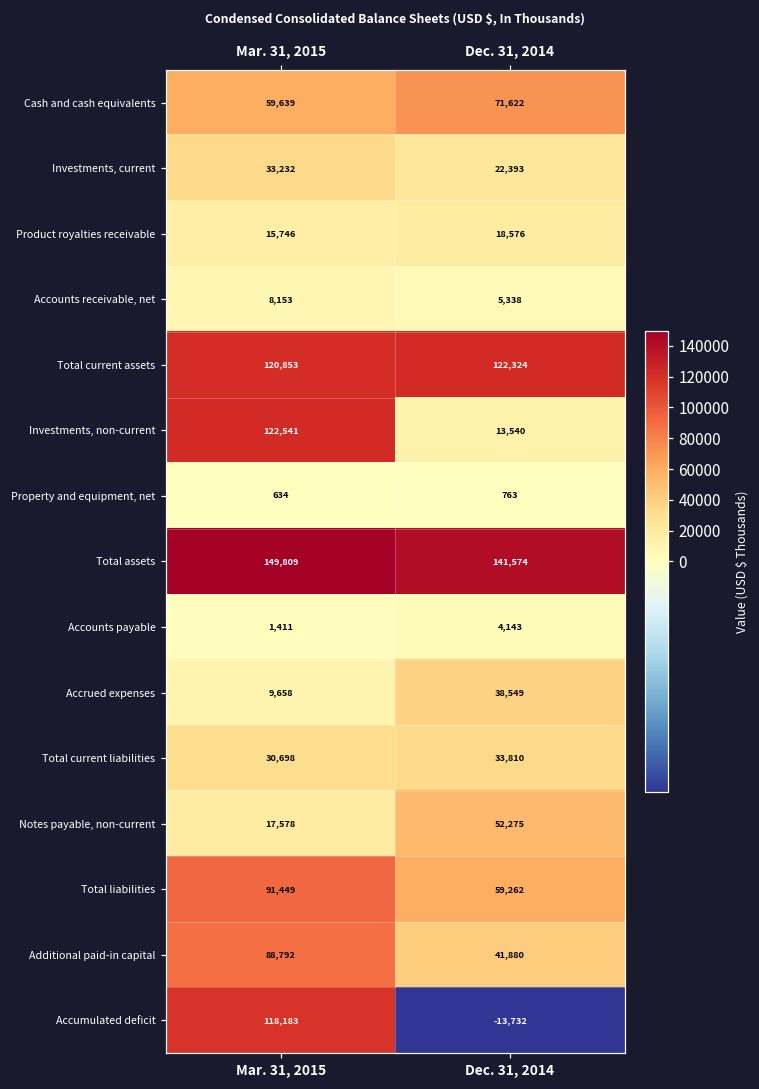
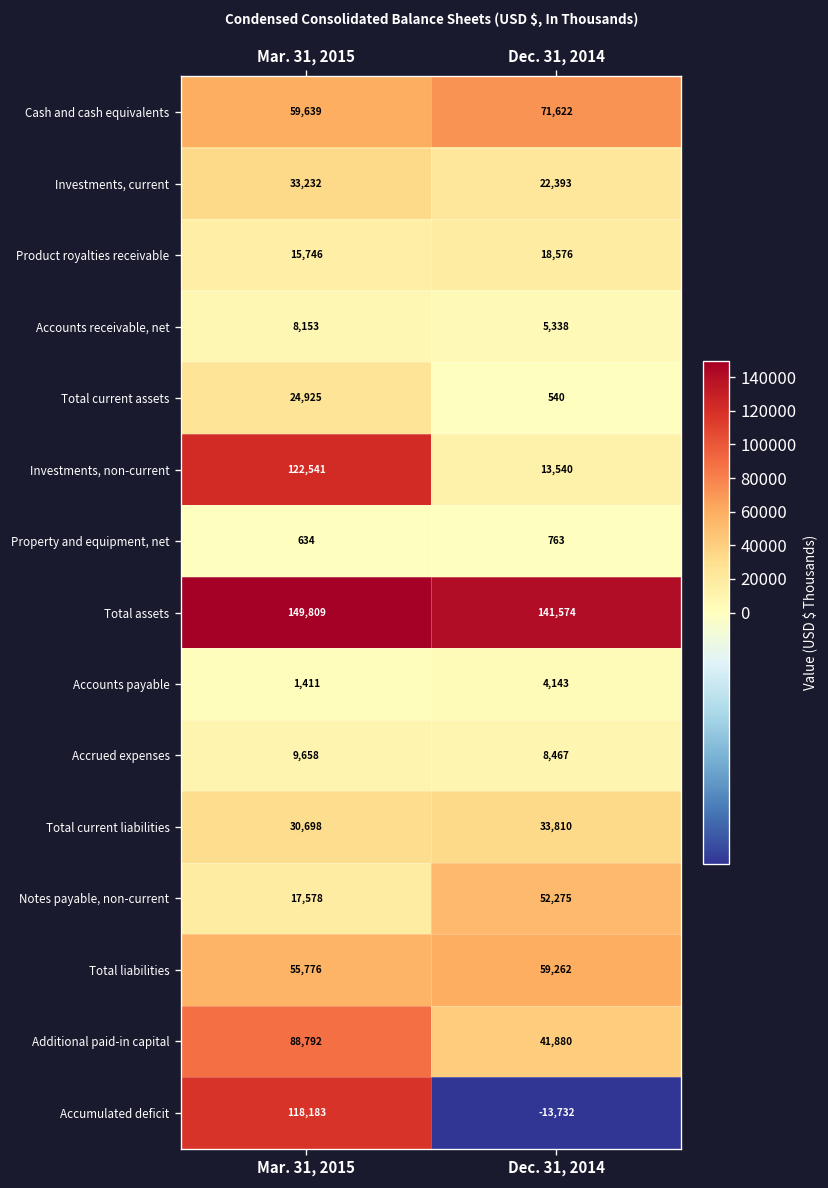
  {
    "Cash and cash equivalents": {
      "Mar. 31, 2015": "59,639",
      "Dec. 31, 2014": "71,622"
    },
    "Investments, current": {
      "Mar. 31, 2015": "33,232",
      "Dec. 31, 2014": "22,393"
    },
    "Product royalties receivable": {
      "Mar. 31, 2015": "15,746",
      "Dec. 31, 2014": "18,576"
    },
    "Accounts receivable, net": {
      "Mar. 31, 2015": "8,153",
      "Dec. 31, 2014": "5,338"
    },
    "Total current assets": {
-     "Mar. 31, 2015": "120,853",
-     "Dec. 31, 2014": "122,324"
+     "Mar. 31, 2015": "24,925",
+     "Dec. 31, 2014": "540"
    },
    "Investments, non-current": {
      "Mar. 31, 2015": "122,541",
      "Dec. 31, 2014": "13,540"
    },
    "Property and equipment, net": {
      "Mar. 31, 2015": "634",
      "Dec. 31, 2014": "763"
    },
    "Total assets": {
      "Mar. 31, 2015": "149,809",
      "Dec. 31, 2014": "141,574"
    },
    "Accounts payable": {
      "Mar. 31, 2015": "1,411",
      "Dec. 31, 2014": "4,143"
    },
    "Accrued expenses": {
      "Mar. 31, 2015": "9,658",
-     "Dec. 31, 2014": "38,549"
+     "Dec. 31, 2014": "8,467"
    },
    "Total current liabilities": {
      "Mar. 31, 2015": "30,698",
      "Dec. 31, 2014": "33,810"
    },
    "Notes payable, non-current": {
      "Mar. 31, 2015": "17,578",
      "Dec. 31, 2014": "52,275"
    },
    "Total liabilities": {
-     "Mar. 31, 2015": "91,449",
+     "Mar. 31, 2015": "55,776",
      "Dec. 31, 2014": "59,262"
    },
    "Additional paid-in capital": {
      "Mar. 31, 2015": "88,792",
      "Dec. 31, 2014": "41,880"
    },
    "Accumulated deficit": {
      "Mar. 31, 2015": "118,183",
      "Dec. 31, 2014": "-13,732"
    }
  }
